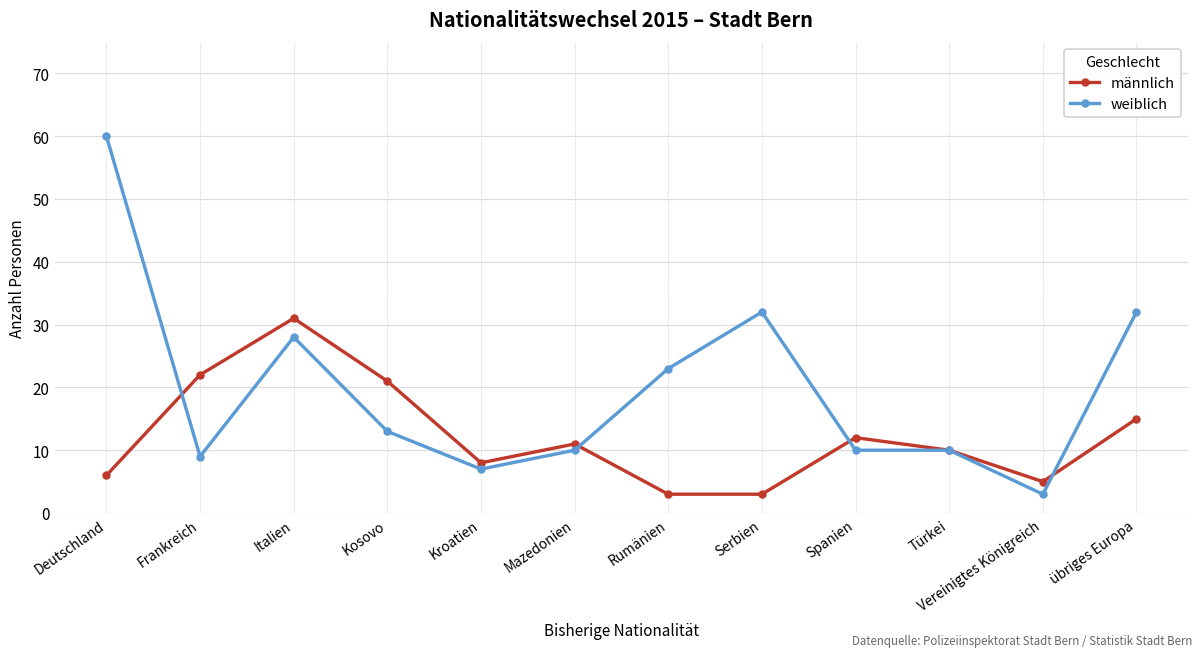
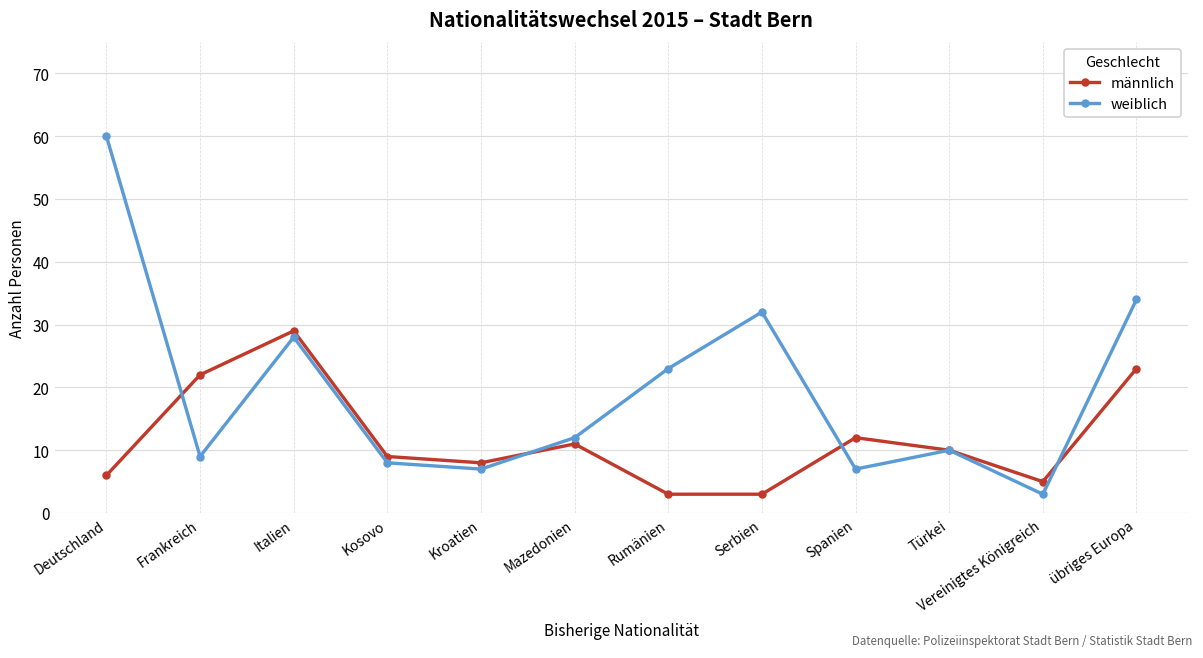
  {
    "männlich": {
      "Deutschland": 6,
      "Frankreich": 22,
-     "Italien": 31,
-     "Kosovo": 21,
+     "Italien": 29,
+     "Kosovo": 9,
      "Kroatien": 8,
      "Mazedonien": 11,
      "Rumänien": 3,
      "Serbien": 3,
      "Spanien": 12,
      "Vereinigtes Königreich": 5,
-     "übriges Europa": 15
+     "übriges Europa": 23
    },
    "weiblich": {
      "Deutschland": 60,
      "Frankreich": 9,
      "Italien": 28,
-     "Kosovo": 13,
+     "Kosovo": 8,
      "Kroatien": 7,
-     "Mazedonien": 10,
+     "Mazedonien": 12,
      "Rumänien": 23,
      "Serbien": 32,
-     "Spanien": 10,
+     "Spanien": 7,
      "Vereinigtes Königreich": 3,
-     "übriges Europa": 32
+     "übriges Europa": 34
    }
  }
